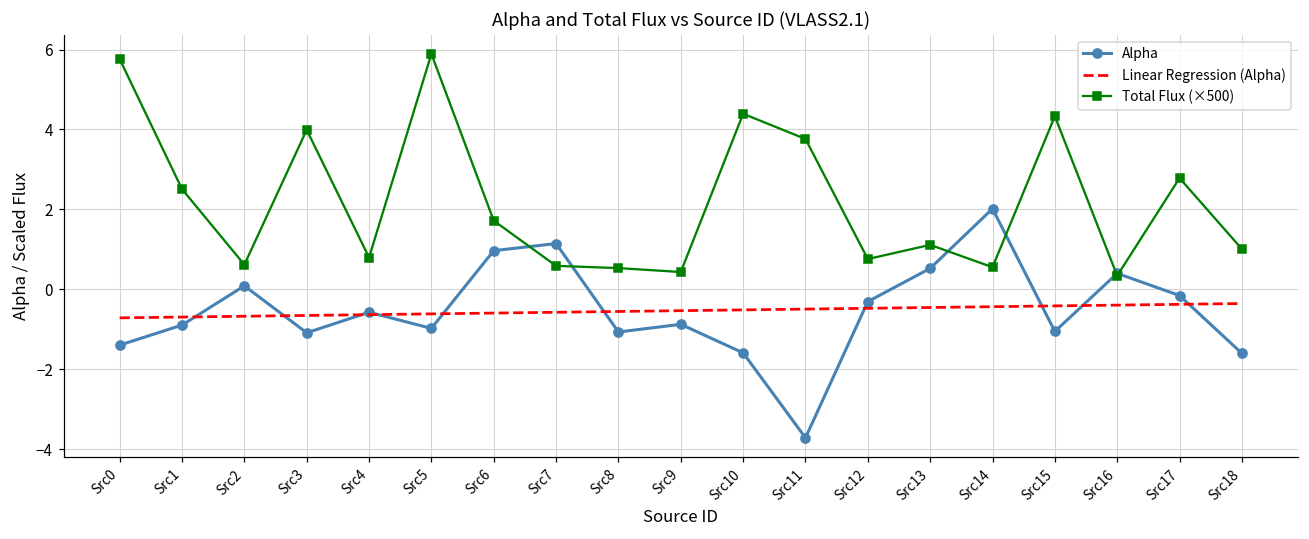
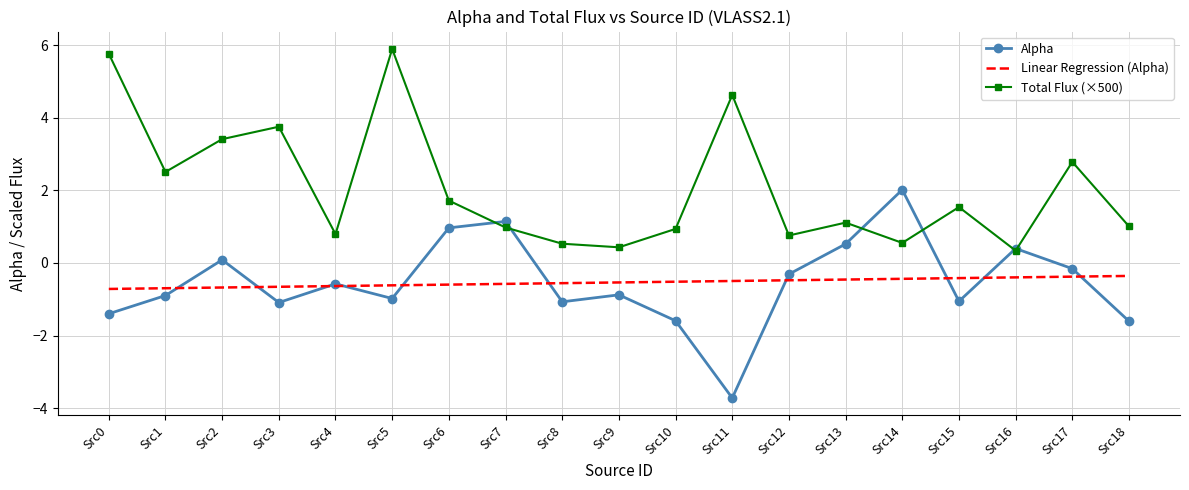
  {
    "Alpha": {
      "Src0": -1.4,
      "Src1": -0.9,
      "Src2": 0.1,
      "Src3": -1.1,
      "Src5": -1.0,
      "Src6": 1.0,
      "Src7": 1.1,
      "Src8": -1.1,
      "Src9": -0.9,
      "Src10": -1.6,
      "Src11": -3.7,
      "Src12": -0.3,
      "Src13": 0.5,
      "Src14": 2.0,
      "Src15": -1.1,
      "Src17": -0.2,
      "Src18": -1.6
    },
    "Linear Regression (Alpha)": {
      "Src0": -0.7,
      "Src1": -0.7,
      "Src2": -0.7,
      "Src3": -0.7,
      "Src5": -0.6,
      "Src6": -0.6,
      "Src7": -0.6,
      "Src8": -0.6,
      "Src9": -0.5,
      "Src10": -0.5,
      "Src11": -0.5,
      "Src12": -0.5,
      "Src13": -0.5,
      "Src14": -0.4,
      "Src15": -0.4,
      "Src16": -0.4,
      "Src17": -0.4,
      "Src18": -0.4
    },
    "Total Flux (×500)": {
      "Src0": 5.8,
      "Src1": 2.5,
-     "Src2": 0.6,
-     "Src3": 4.0,
+     "Src2": 3.4,
+     "Src3": 3.8,
      "Src4": 0.8,
      "Src5": 5.9,
      "Src6": 1.7,
-     "Src7": 0.6,
+     "Src7": 1.0,
      "Src8": 0.5,
      "Src9": 0.4,
-     "Src10": 4.4,
-     "Src11": 3.8,
+     "Src10": 0.9,
+     "Src11": 4.6,
      "Src12": 0.8,
      "Src13": 1.1,
      "Src14": 0.6,
-     "Src15": 4.3,
+     "Src15": 1.5,
      "Src17": 2.8,
      "Src18": 1.0
    }
  }
